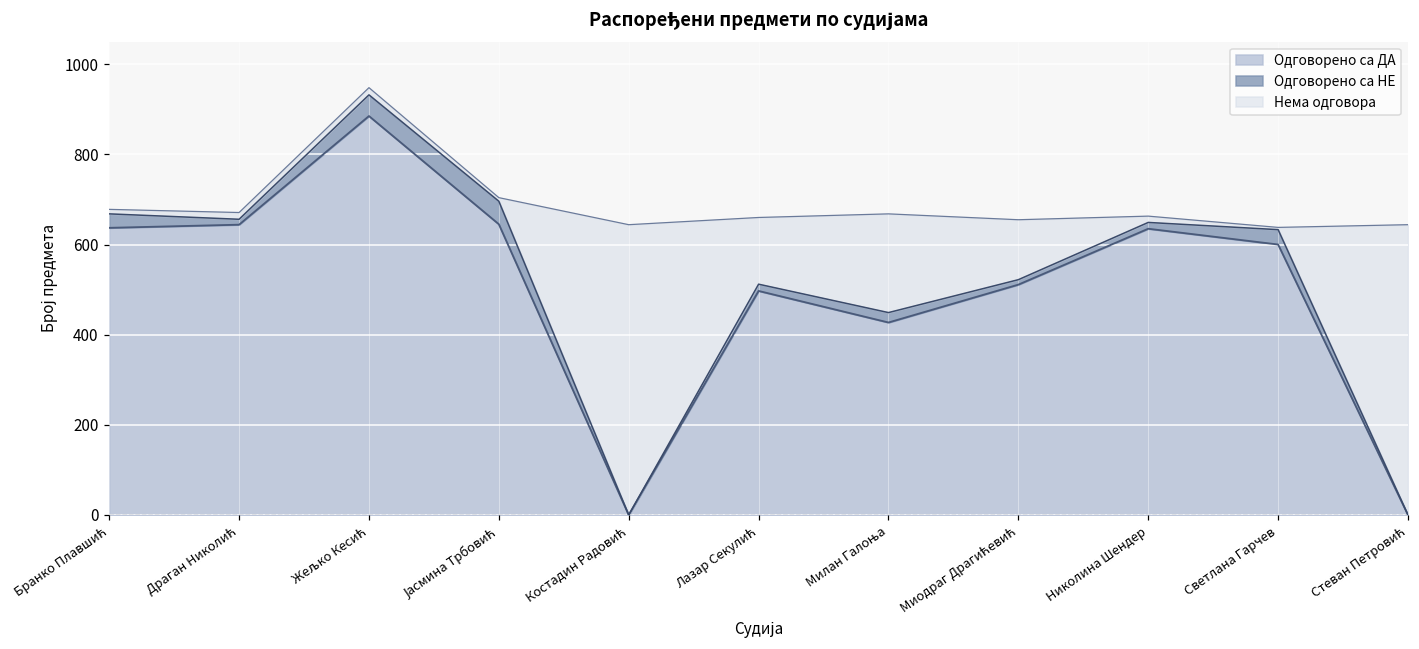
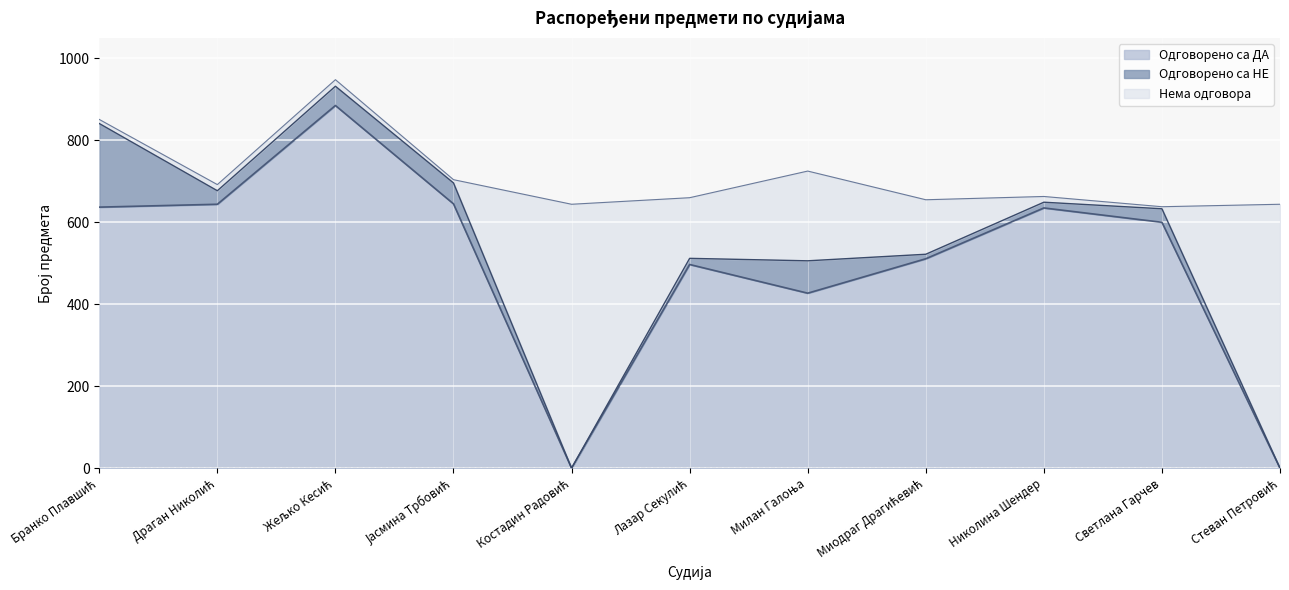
  {
    "Одговорено са НЕ": {
-     "Бранко Плавшић": 30,
-     "Драган Николић": 10,
+     "Бранко Плавшић": 200,
+     "Драган Николић": 30,
      "Жељко Кесић": 50,
      "Јасмина Трбовић": 50,
      "Лазар Секулић": 20,
-     "Милан Галоња": 20,
+     "Милан Галоња": 80,
      "Миодраг Драгићевић": 10,
      "Николина Шендер": 10
    }
  }
